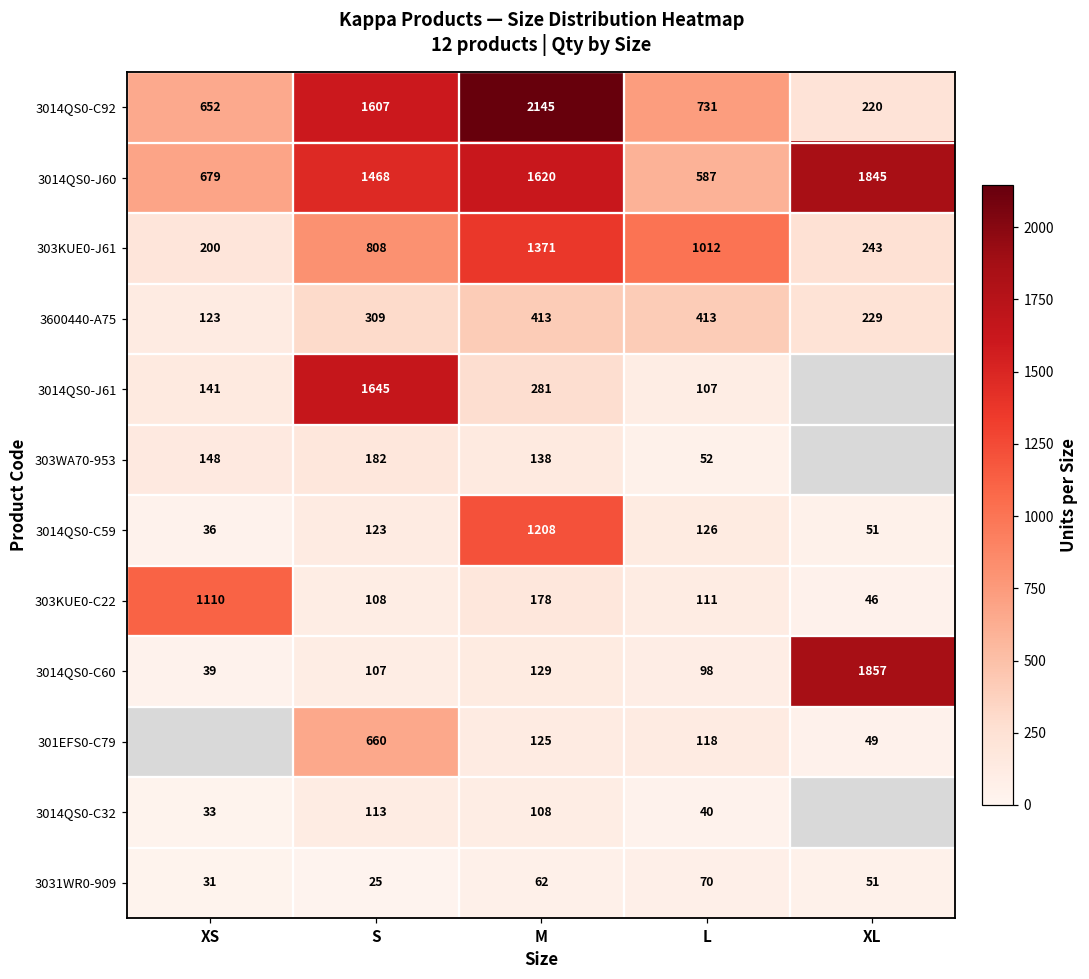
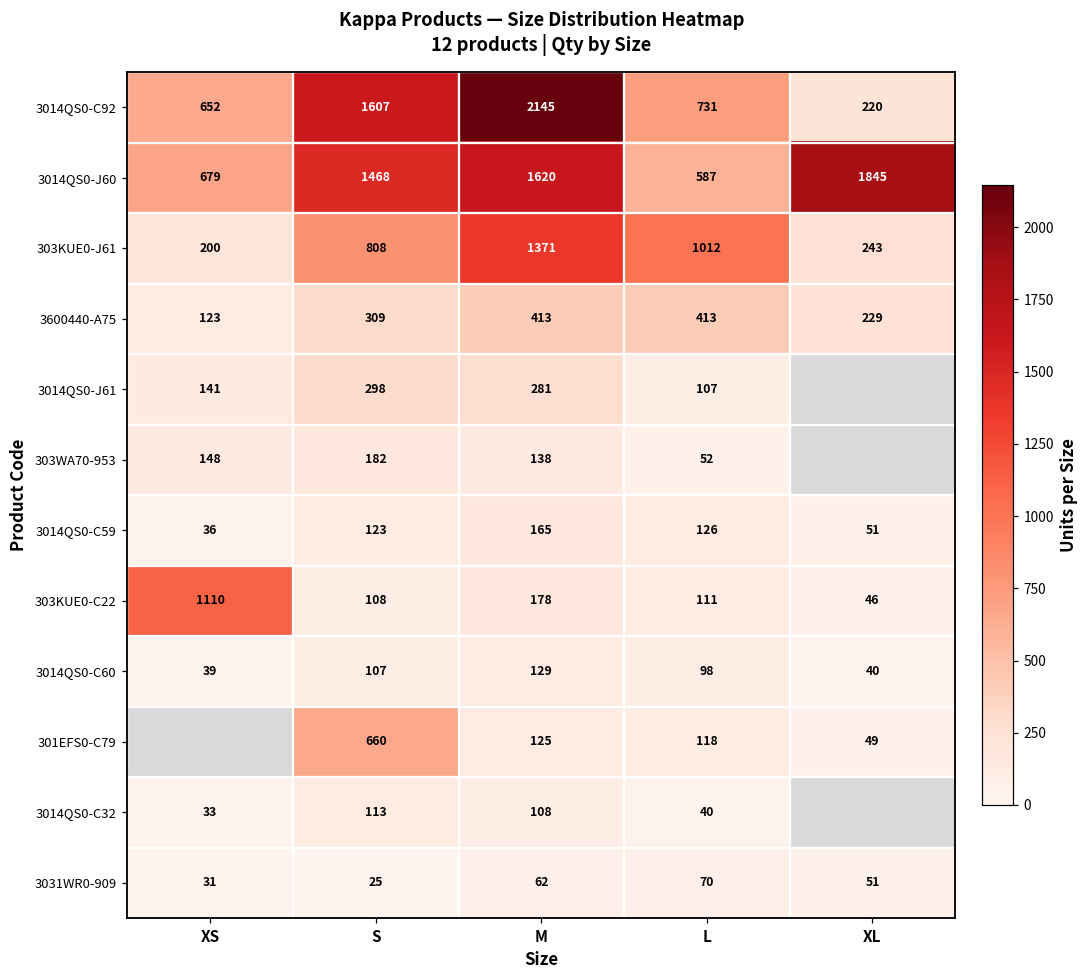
  {
    "3014QS0-C92": {
      "XS": 652,
      "S": 1607,
      "M": 2145,
      "L": 731,
      "XL": 220
    },
    "3014QS0-J60": {
      "XS": 679,
      "S": 1468,
      "M": 1620,
      "L": 587,
      "XL": 1845
    },
    "303KUE0-J61": {
      "XS": 200,
      "S": 808,
      "M": 1371,
      "L": 1012,
      "XL": 243
    },
    "3600440-A75": {
      "XS": 123,
      "S": 309,
      "M": 413,
      "L": 413,
      "XL": 229
    },
    "3014QS0-J61": {
      "XS": 141,
-     "S": 1645,
+     "S": 298,
      "M": 281,
      "L": 107
    },
    "303WA70-953": {
      "XS": 148,
      "S": 182,
      "M": 138,
      "L": 52
    },
    "3014QS0-C59": {
      "XS": 36,
      "S": 123,
-     "M": 1208,
+     "M": 165,
      "L": 126,
      "XL": 51
    },
    "303KUE0-C22": {
      "XS": 1110,
      "S": 108,
      "M": 178,
      "L": 111,
      "XL": 46
    },
    "3014QS0-C60": {
      "XS": 39,
      "S": 107,
      "M": 129,
      "L": 98,
-     "XL": 1857
+     "XL": 40
    },
    "301EFS0-C79": {
      "S": 660,
      "M": 125,
      "L": 118,
      "XL": 49
    },
    "3014QS0-C32": {
      "XS": 33,
      "S": 113,
      "M": 108,
      "L": 40
    },
    "3031WR0-909": {
      "XS": 31,
      "S": 25,
      "M": 62,
      "L": 70,
      "XL": 51
    }
  }
